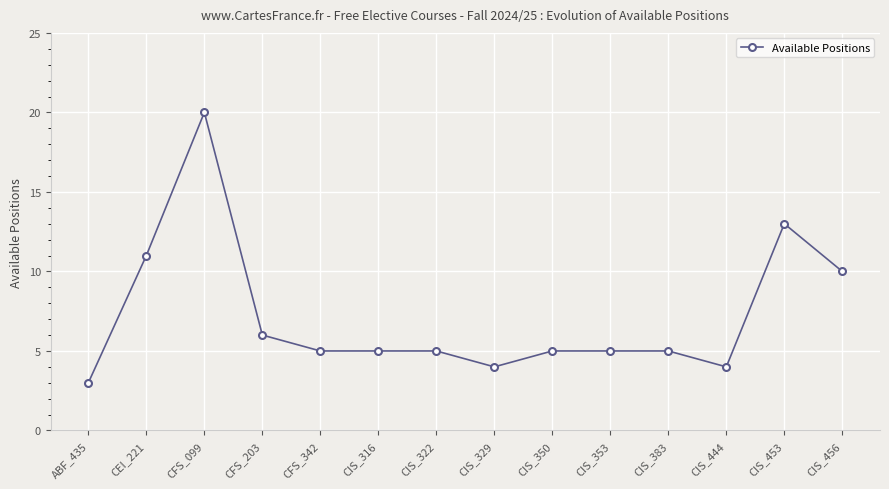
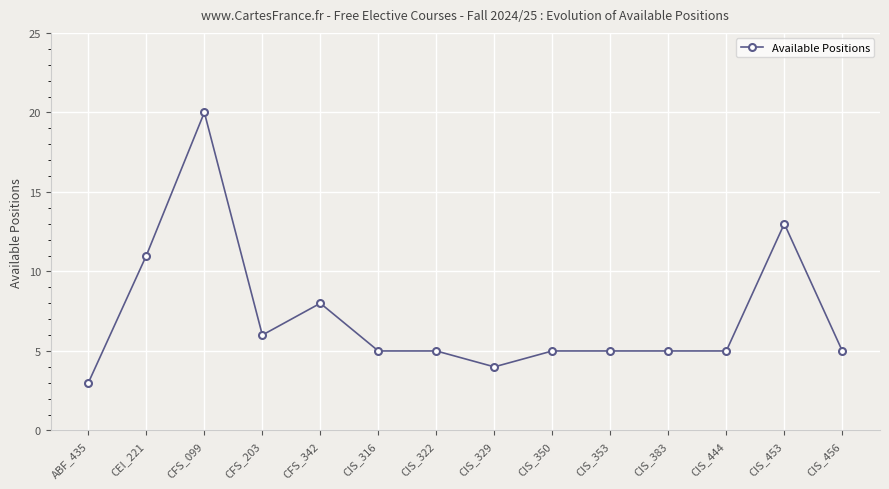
  {
    "ABF_435": 3,
    "CEI_221": 11,
    "CFS_099": 20,
    "CFS_203": 6,
-   "CFS_342": 5,
+   "CFS_342": 8,
    "CIS_316": 5,
    "CIS_322": 5,
    "CIS_329": 4,
    "CIS_350": 5,
    "CIS_353": 5,
    "CIS_383": 5,
-   "CIS_444": 4,
+   "CIS_444": 5,
    "CIS_453": 13,
-   "CIS_456": 10
+   "CIS_456": 5
  }
